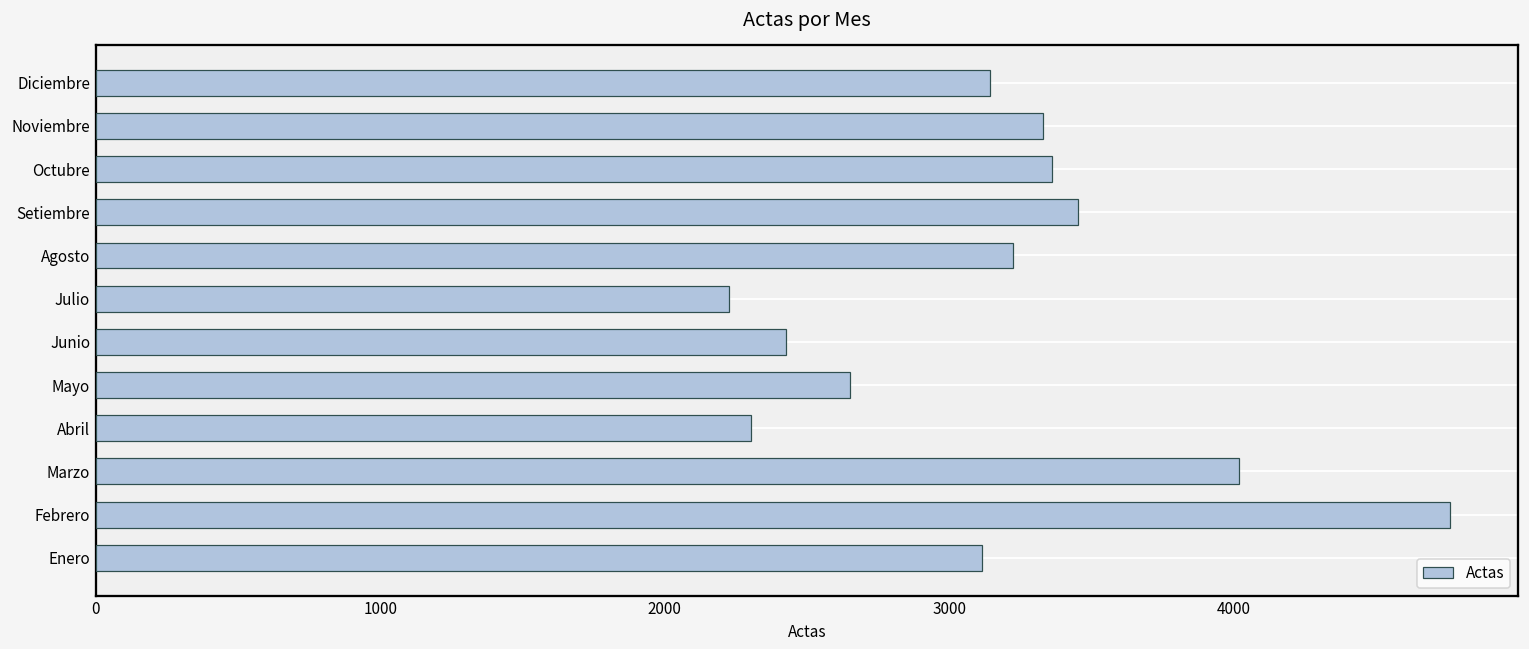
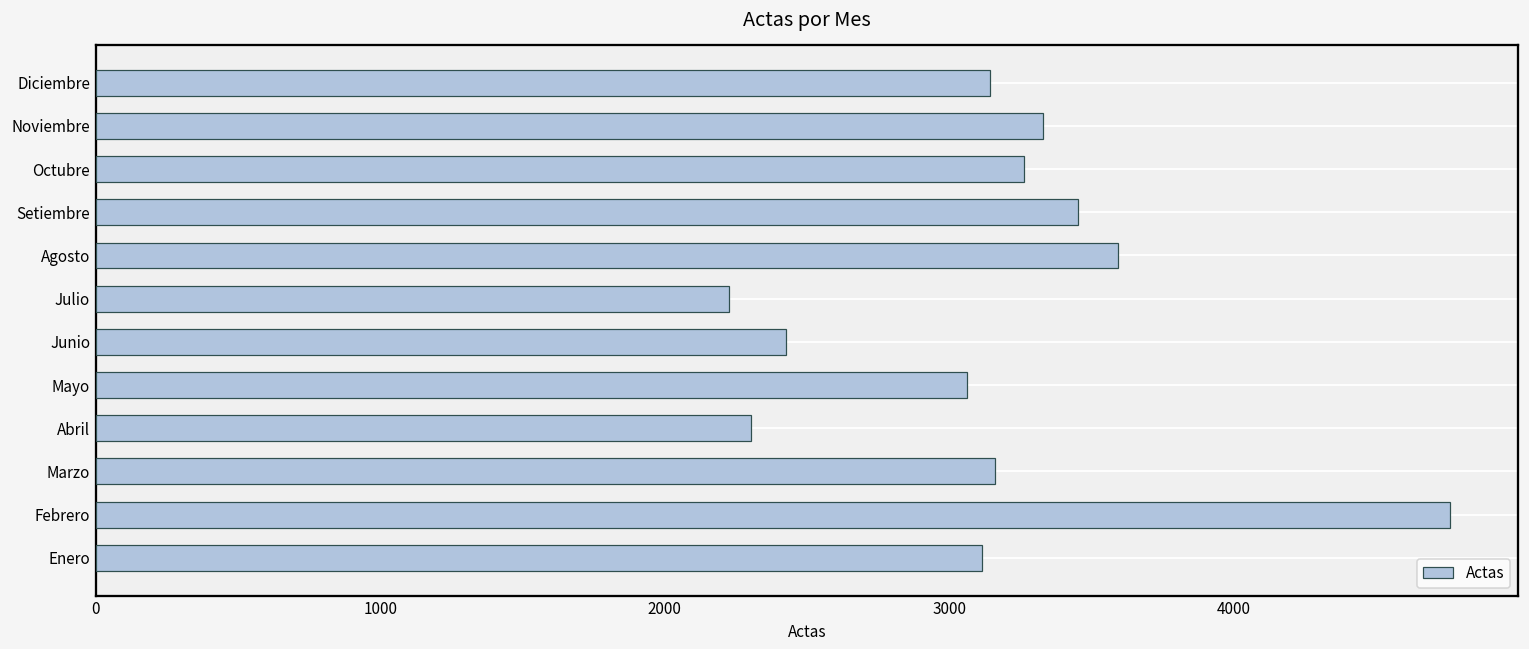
  {
    "Diciembre": 3140,
    "Noviembre": 3330,
-   "Octubre": 3360,
+   "Octubre": 3260,
    "Setiembre": 3450,
-   "Agosto": 3220,
+   "Agosto": 3590,
    "Julio": 2230,
    "Junio": 2430,
-   "Mayo": 2650,
+   "Mayo": 3060,
    "Abril": 2300,
-   "Marzo": 4020,
+   "Marzo": 3160,
    "Febrero": 4760,
    "Enero": 3110
  }
